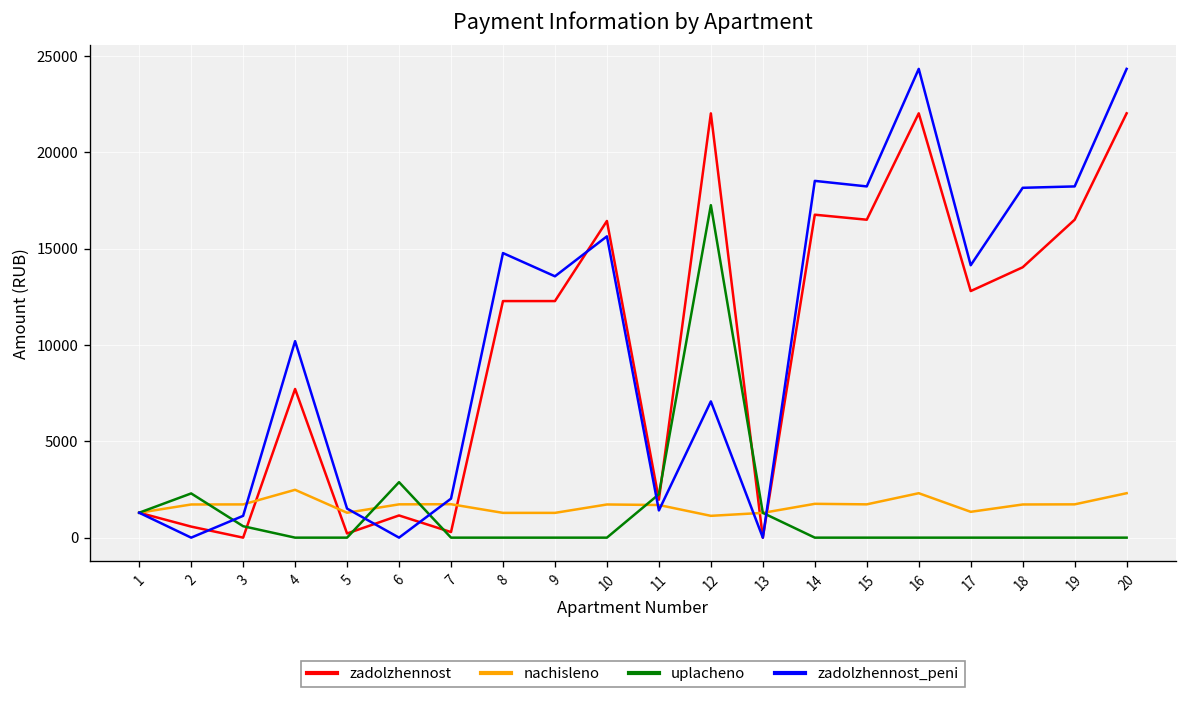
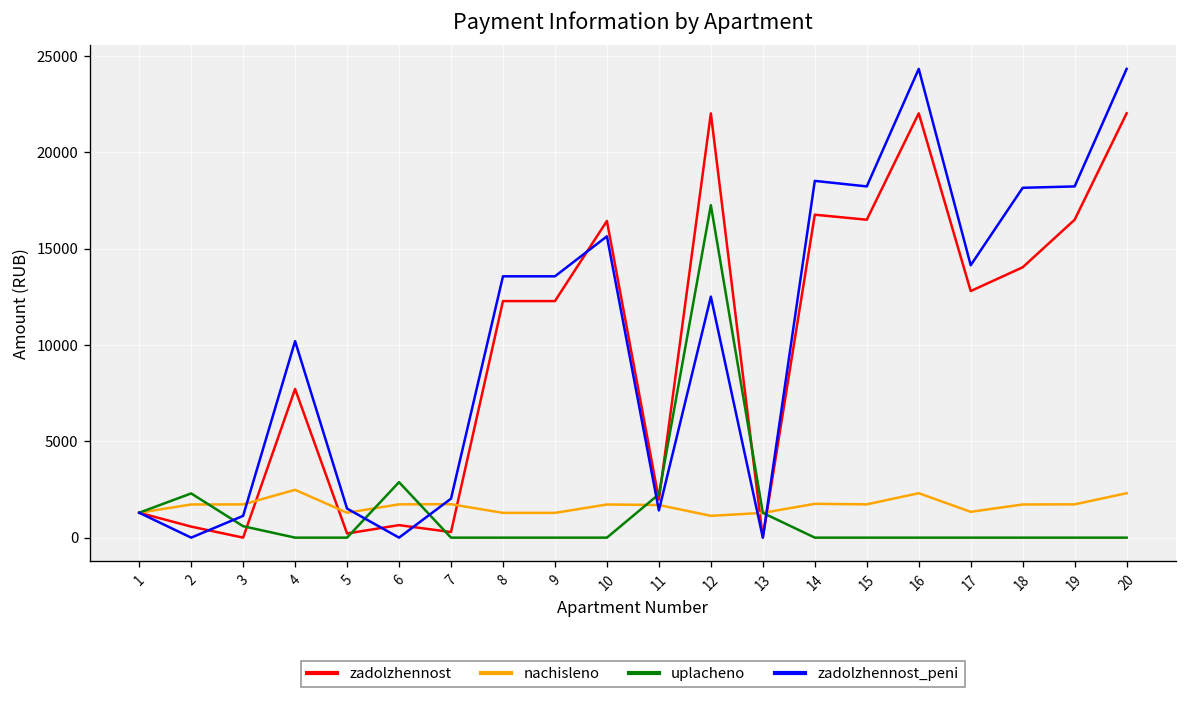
  {
    "zadolzhennost": {
      "2": 600,
      "3": 0,
      "4": 7700,
      "5": 200,
-     "6": 1200,
+     "6": 600,
      "7": 300,
      "8": 12300,
      "9": 12300,
      "10": 16400,
      "11": 2000,
      "12": 22000,
      "14": 16800,
      "15": 16500,
      "16": 22000,
      "17": 12800,
      "18": 14000,
      "19": 16500,
      "20": 22000
    },
    "nachisleno": {
      "2": 1700,
      "3": 1700,
      "4": 2500,
      "5": 1300,
      "6": 1700,
      "7": 1700,
      "8": 1300,
      "9": 1300,
      "10": 1700,
      "11": 1700,
      "12": 1100,
      "14": 1800,
      "15": 1700,
      "16": 2300,
      "17": 1300,
      "18": 1700,
      "19": 1700,
      "20": 2300
    },
    "uplacheno": {
      "2": 2300,
      "3": 600,
      "4": 0,
      "5": 0,
      "6": 2900,
      "7": 0,
      "8": 0,
      "9": 0,
      "10": 0,
      "11": 2300,
      "12": 17300,
      "14": 0,
      "15": 0,
      "16": 0,
      "17": 0,
      "18": 0,
      "19": 0,
      "20": 0
    },
    "zadolzhennost_peni": {
      "2": 0,
      "3": 1100,
      "4": 10200,
      "5": 1500,
      "6": 0,
      "7": 2000,
-     "8": 14800,
+     "8": 13600,
      "9": 13600,
      "10": 15600,
      "11": 1400,
-     "12": 7100,
+     "12": 12500,
      "14": 18500,
      "15": 18200,
      "16": 24300,
      "17": 14100,
      "18": 18200,
      "19": 18200,
      "20": 24300
    }
  }
